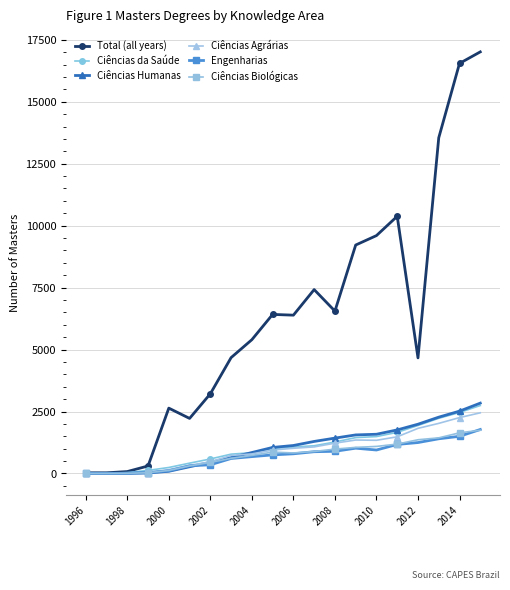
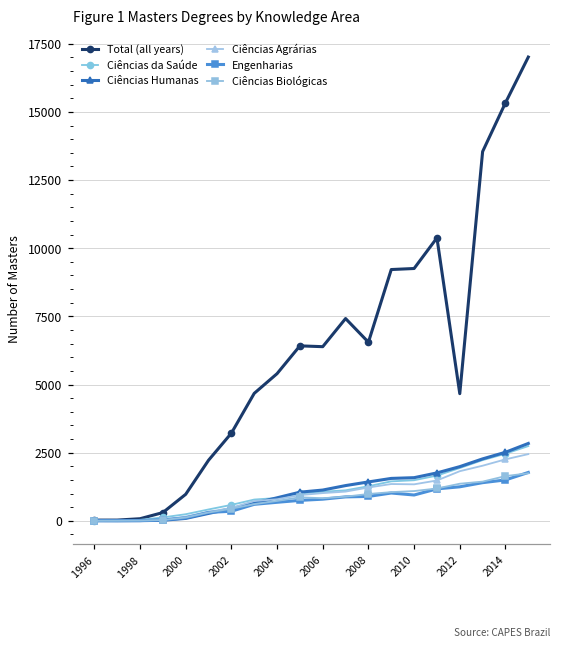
  {
    "Total (all years)": {
-     "2000": 2600,
+     "2000": 1000,
      "2002": 3200,
      "2004": 5400,
      "2006": 6400,
      "2008": 6600,
-     "2010": 9600,
+     "2010": 9300,
      "2012": 4700,
-     "2014": 16500
+     "2014": 15300
    }
  }
